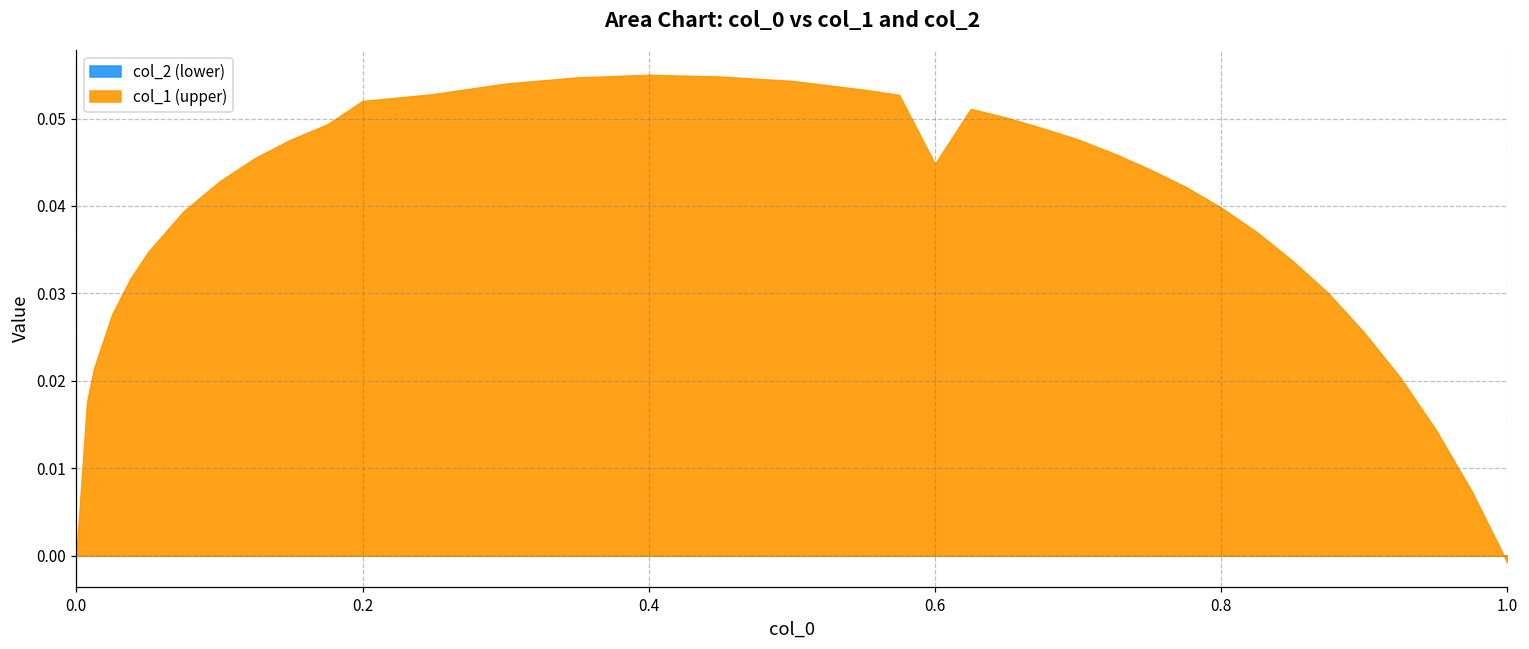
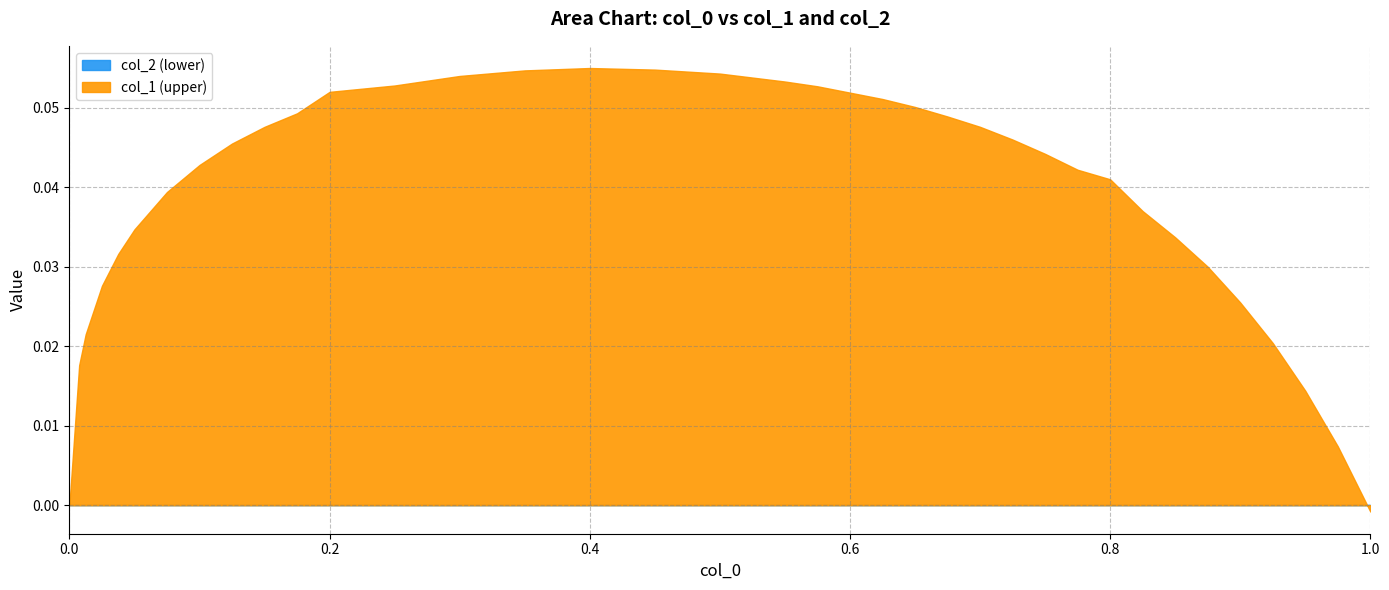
  {
    "col_2 (lower)": {
      "0.2": 0.000,
      "0.4": 0.000,
      "0.6": 0.000,
      "0.8": 0.000
    },
    "col_1 (upper)": {
-     "0.6": 0.045,
-     "0.8": 0.040
+     "0.6": 0.052,
+     "0.8": 0.041
    }
  }
